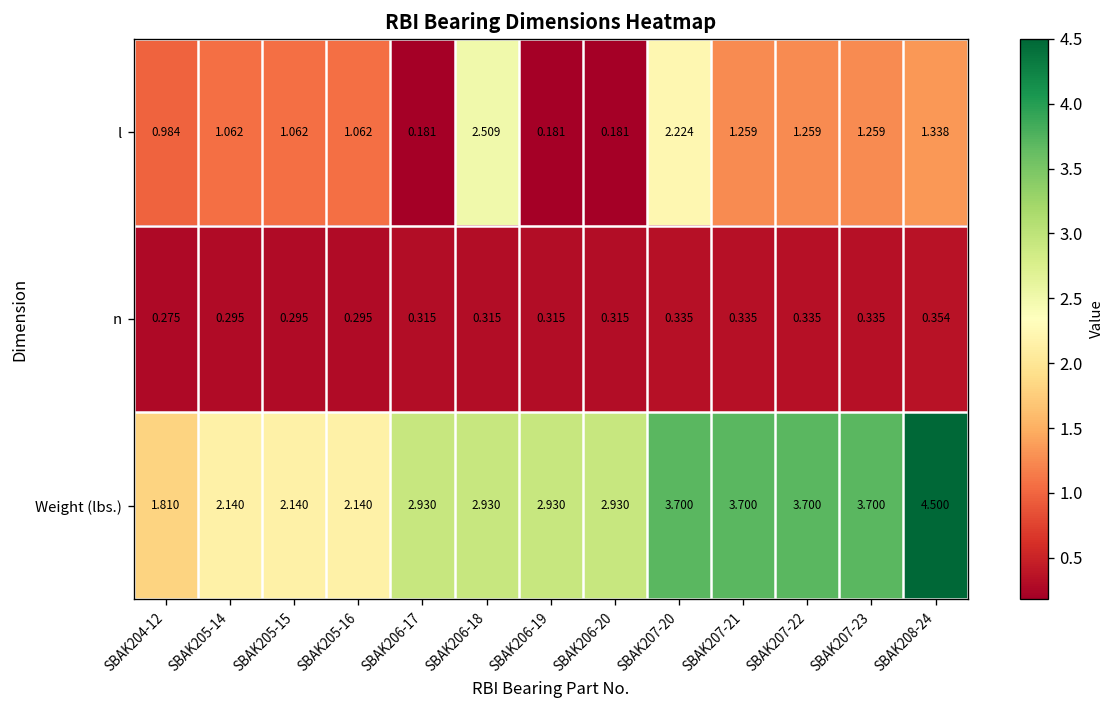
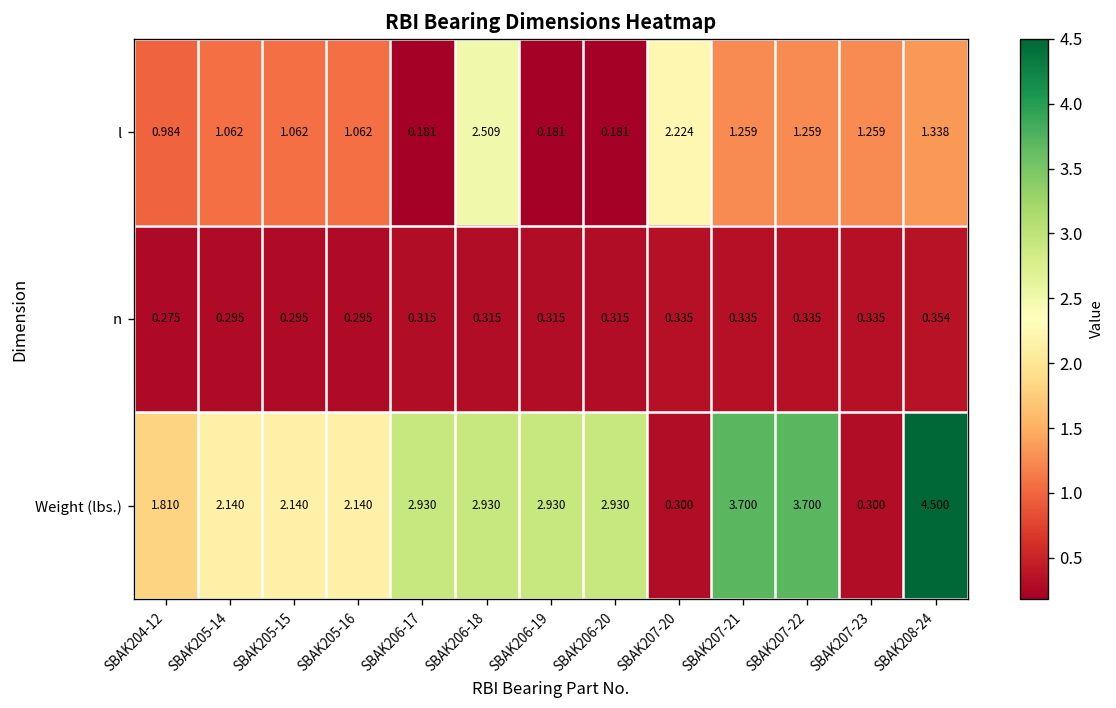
  {
    "l": {
      "SBAK204-12": 0.984,
      "SBAK205-14": 1.062,
      "SBAK205-15": 1.062,
      "SBAK205-16": 1.062,
      "SBAK206-17": 0.181,
      "SBAK206-18": 2.509,
      "SBAK206-19": 0.181,
      "SBAK206-20": 0.181,
      "SBAK207-20": 2.224,
      "SBAK207-21": 1.259,
      "SBAK207-22": 1.259,
      "SBAK207-23": 1.259,
      "SBAK208-24": 1.338
    },
    "n": {
      "SBAK204-12": 0.275,
      "SBAK205-14": 0.295,
      "SBAK205-15": 0.295,
      "SBAK205-16": 0.295,
      "SBAK206-17": 0.315,
      "SBAK206-18": 0.315,
      "SBAK206-19": 0.315,
      "SBAK206-20": 0.315,
      "SBAK207-20": 0.335,
      "SBAK207-21": 0.335,
      "SBAK207-22": 0.335,
      "SBAK207-23": 0.335,
      "SBAK208-24": 0.354
    },
    "Weight (lbs.)": {
      "SBAK204-12": 1.810,
      "SBAK205-14": 2.140,
      "SBAK205-15": 2.140,
      "SBAK205-16": 2.140,
      "SBAK206-17": 2.930,
      "SBAK206-18": 2.930,
      "SBAK206-19": 2.930,
      "SBAK206-20": 2.930,
-     "SBAK207-20": 3.700,
+     "SBAK207-20": 0.300,
      "SBAK207-21": 3.700,
      "SBAK207-22": 3.700,
-     "SBAK207-23": 3.700,
+     "SBAK207-23": 0.300,
      "SBAK208-24": 4.500
    }
  }
